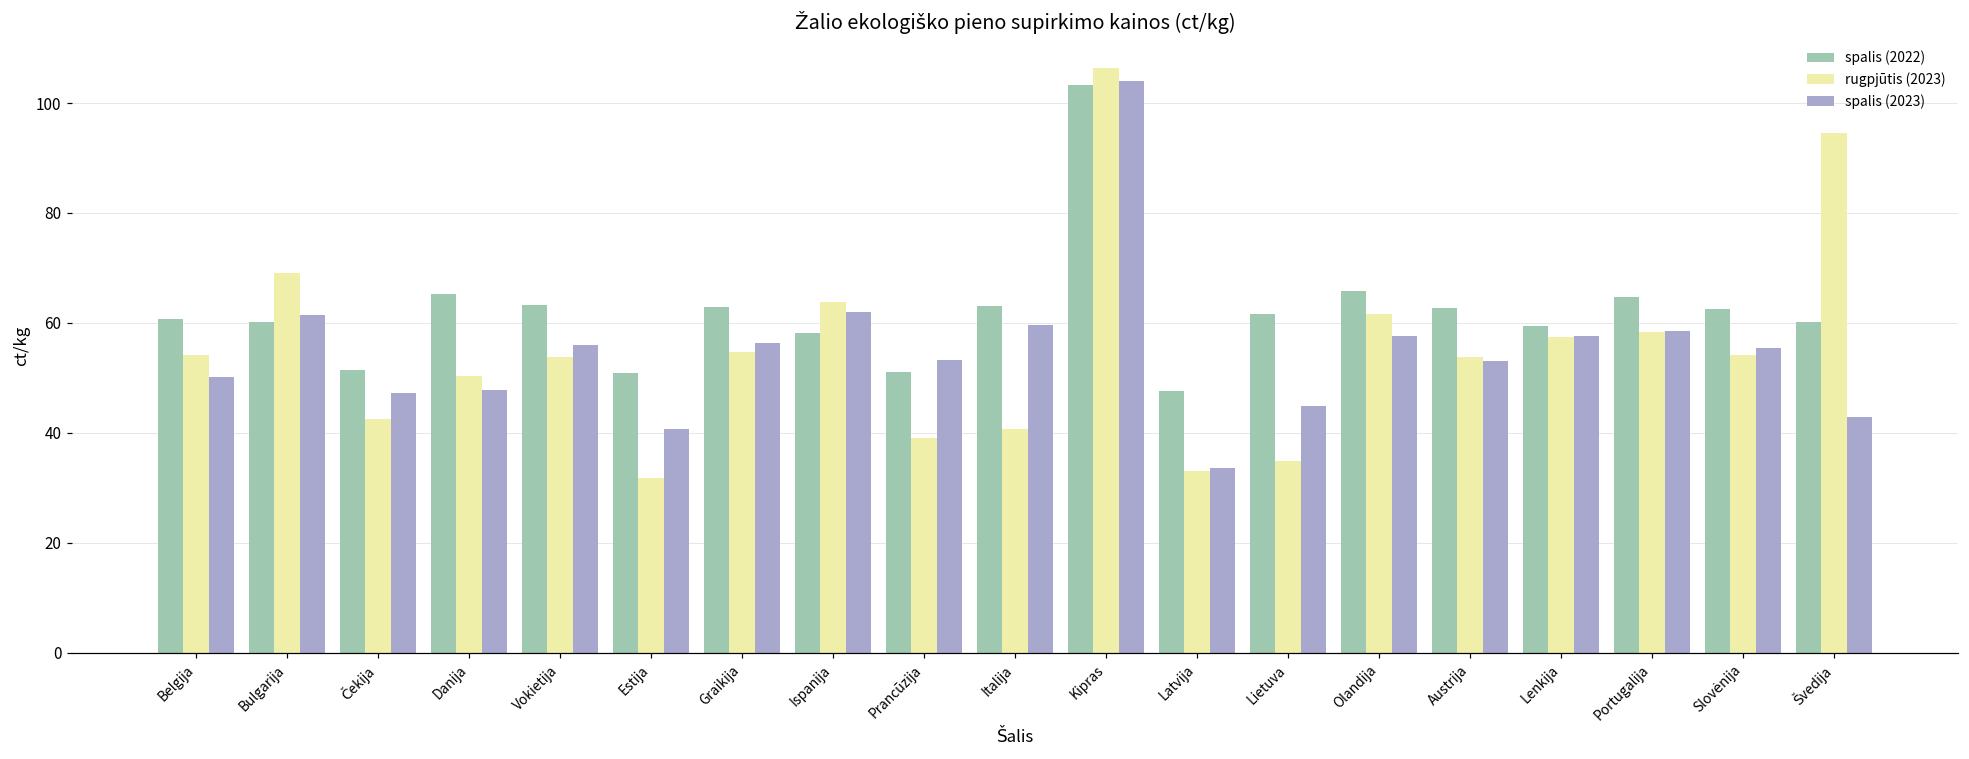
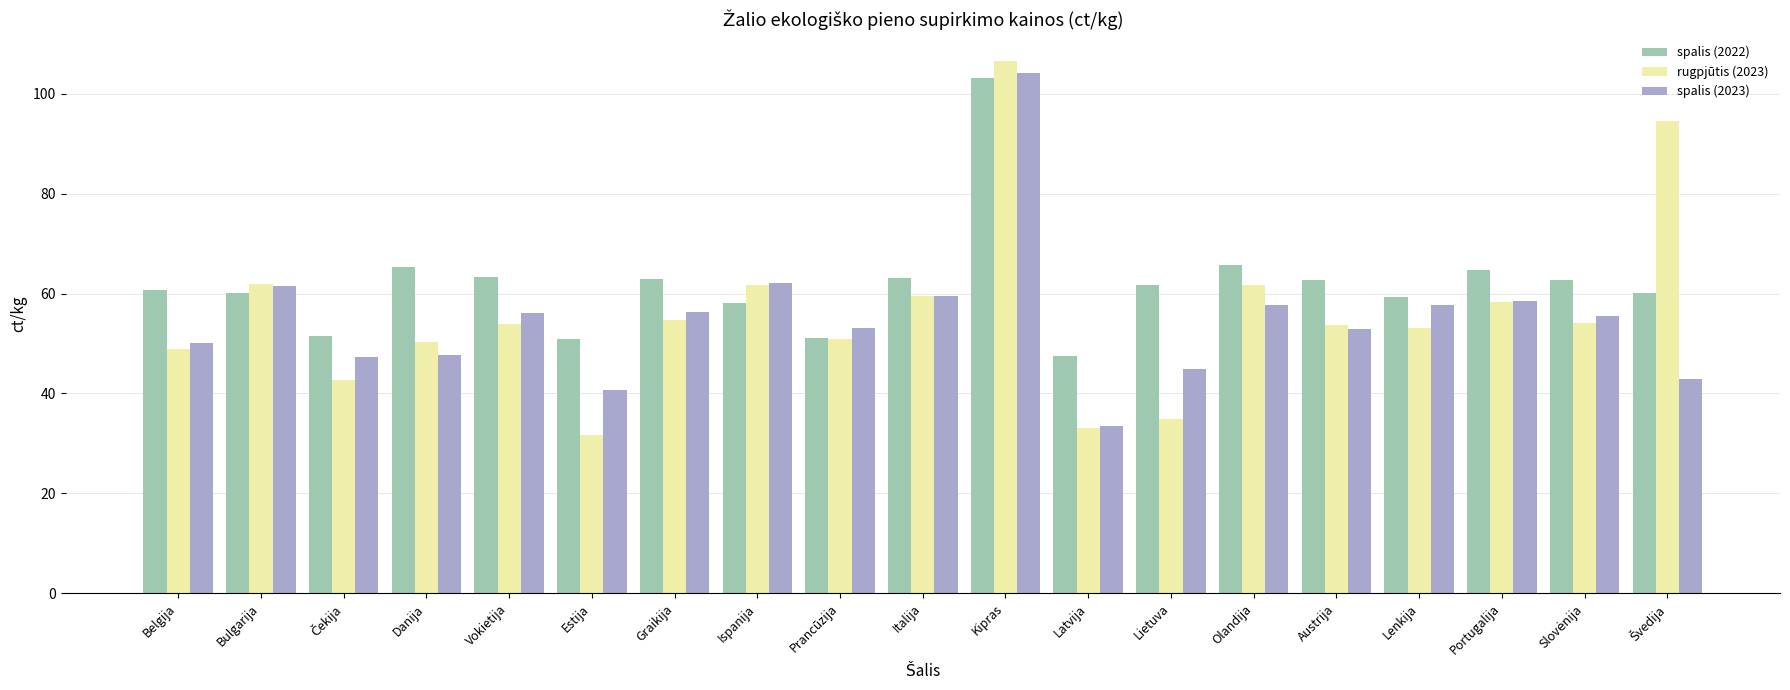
  {
    "rugpjūtis (2023)": {
-     "Belgija": 54,
-     "Bulgarija": 69,
+     "Belgija": 49,
+     "Bulgarija": 62,
      "Čekija": 43,
      "Danija": 50,
      "Vokietija": 54,
      "Estija": 32,
      "Graikija": 55,
-     "Ispanija": 64,
-     "Prancūzija": 39,
-     "Italija": 41,
+     "Ispanija": 62,
+     "Prancūzija": 51,
+     "Italija": 60,
      "Kipras": 106,
      "Latvija": 33,
      "Lietuva": 35,
      "Olandija": 62,
      "Austrija": 54,
-     "Lenkija": 57,
+     "Lenkija": 53,
      "Portugalija": 58,
      "Slovėnija": 54,
      "Švedija": 95
    }
  }
